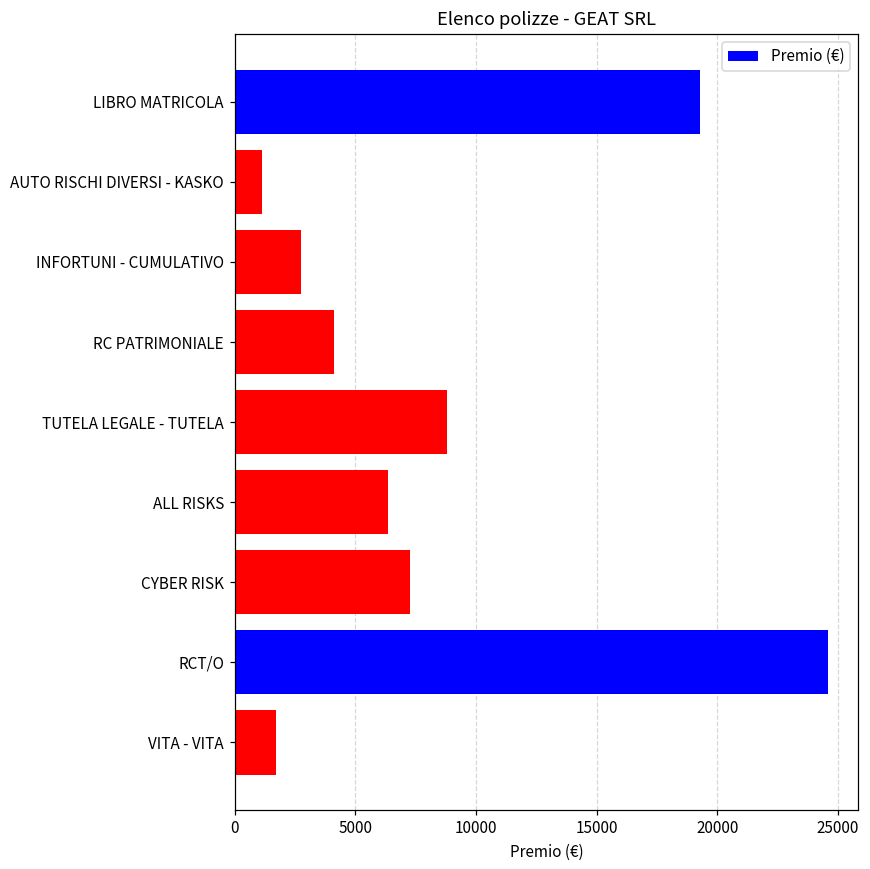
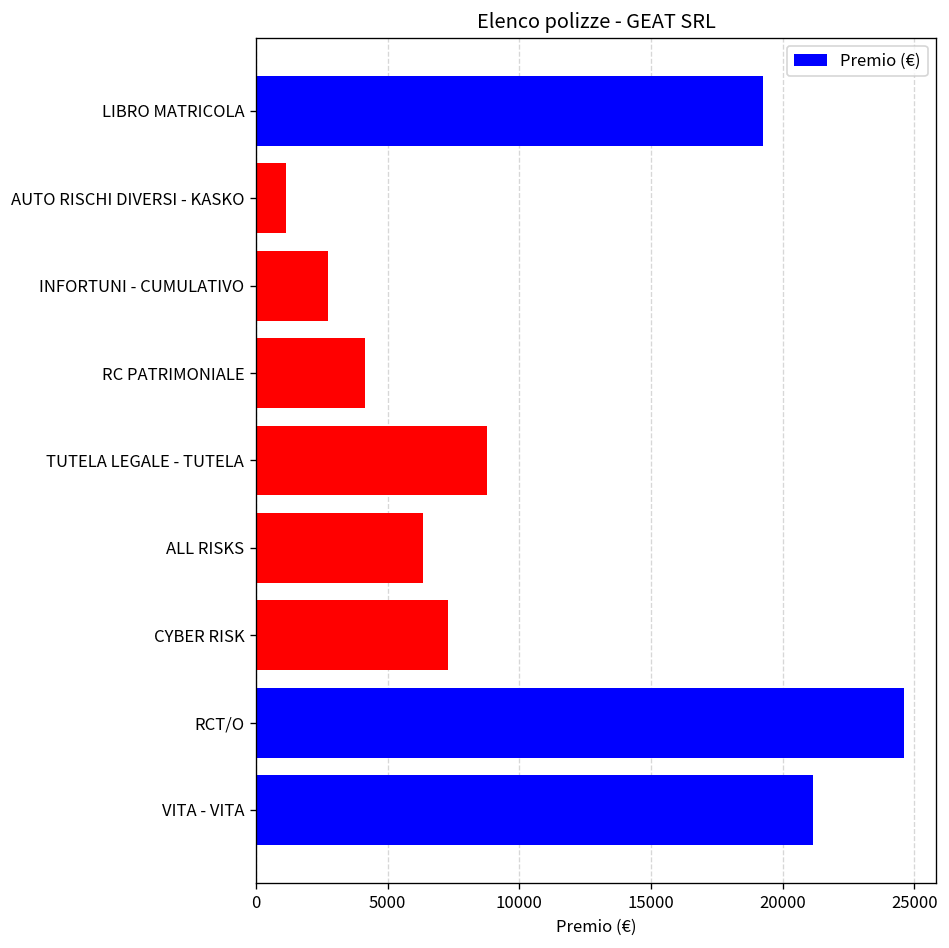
  {
    "LIBRO MATRICOLA": 19300,
    "AUTO RISCHI DIVERSI - KASKO": 1100,
    "INFORTUNI - CUMULATIVO": 2800,
    "RC PATRIMONIALE": 4100,
    "TUTELA LEGALE - TUTELA": 8800,
    "ALL RISKS": 6400,
    "CYBER RISK": 7300,
    "RCT/O": 24600,
-   "VITA - VITA": 1700
+   "VITA - VITA": 21200
  }
